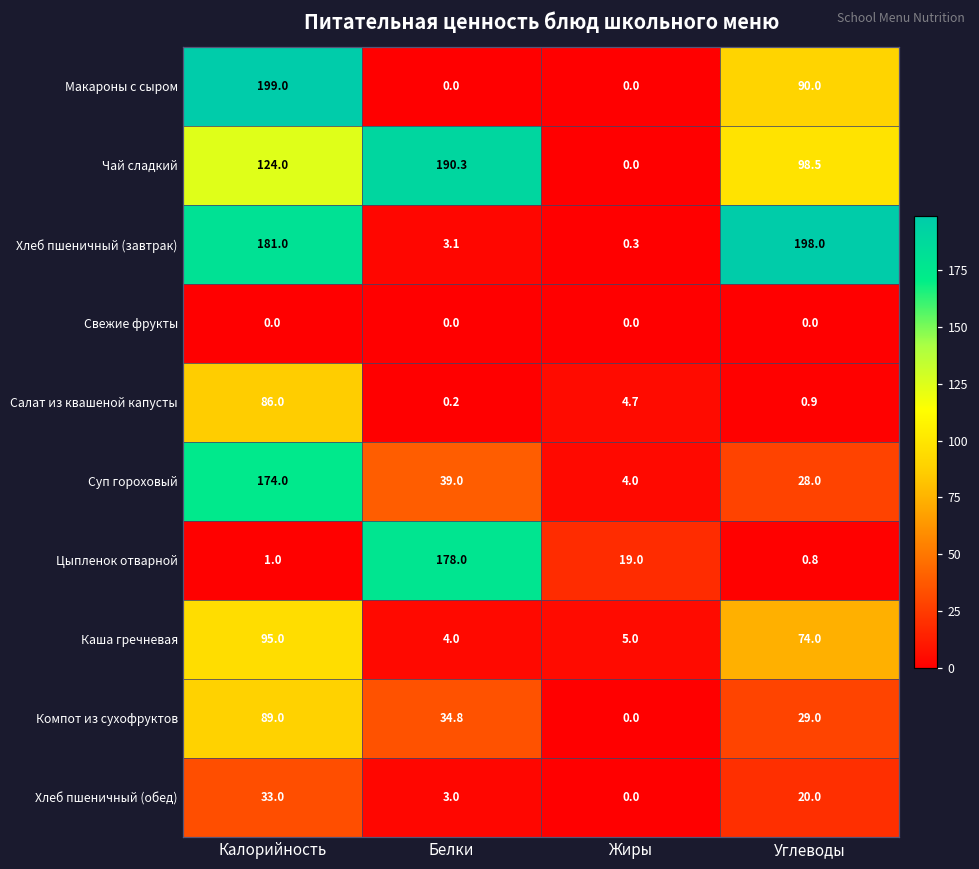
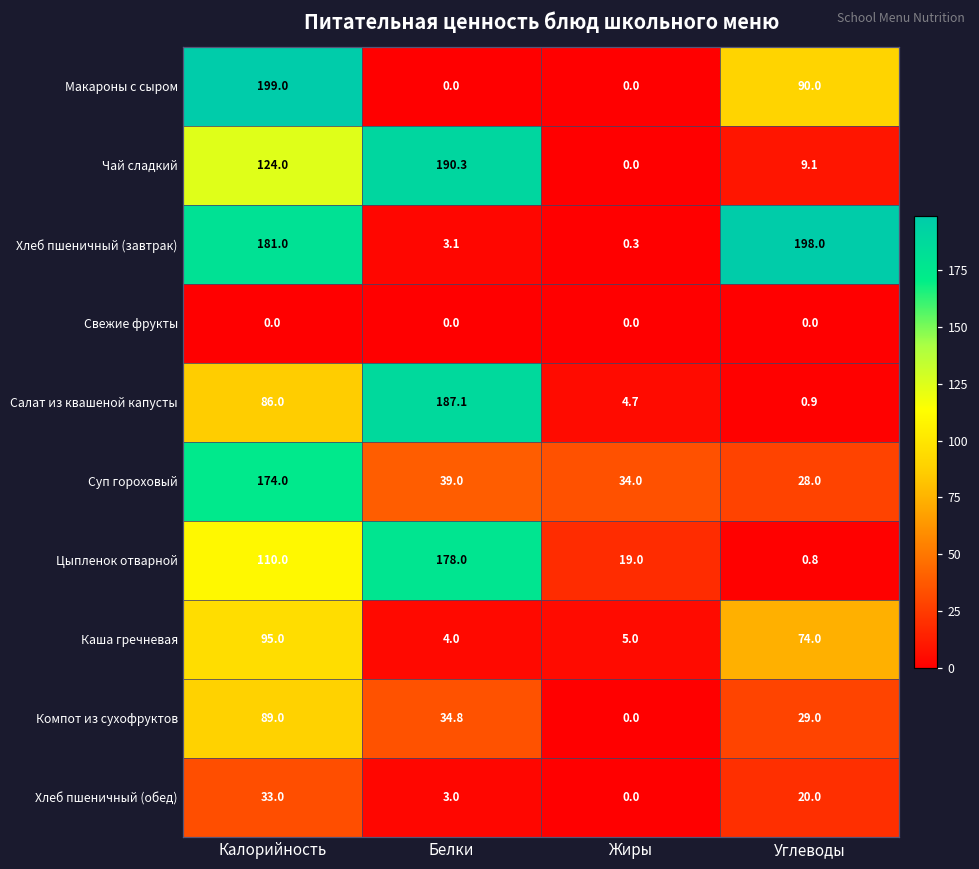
  {
    "Макароны с сыром": {
      "Калорийность": 199.0,
      "Белки": 0.0,
      "Жиры": 0.0,
      "Углеводы": 90.0
    },
    "Чай сладкий": {
      "Калорийность": 124.0,
      "Белки": 190.3,
      "Жиры": 0.0,
-     "Углеводы": 98.5
+     "Углеводы": 9.1
    },
    "Хлеб пшеничный (завтрак)": {
      "Калорийность": 181.0,
      "Белки": 3.1,
      "Жиры": 0.3,
      "Углеводы": 198.0
    },
    "Свежие фрукты": {
      "Калорийность": 0.0,
      "Белки": 0.0,
      "Жиры": 0.0,
      "Углеводы": 0.0
    },
    "Салат из квашеной капусты": {
      "Калорийность": 86.0,
-     "Белки": 0.2,
+     "Белки": 187.1,
      "Жиры": 4.7,
      "Углеводы": 0.9
    },
    "Суп гороховый": {
      "Калорийность": 174.0,
      "Белки": 39.0,
-     "Жиры": 4.0,
+     "Жиры": 34.0,
      "Углеводы": 28.0
    },
    "Цыпленок отварной": {
-     "Калорийность": 1.0,
+     "Калорийность": 110.0,
      "Белки": 178.0,
      "Жиры": 19.0,
      "Углеводы": 0.8
    },
    "Каша гречневая": {
      "Калорийность": 95.0,
      "Белки": 4.0,
      "Жиры": 5.0,
      "Углеводы": 74.0
    },
    "Компот из сухофруктов": {
      "Калорийность": 89.0,
      "Белки": 34.8,
      "Жиры": 0.0,
      "Углеводы": 29.0
    },
    "Хлеб пшеничный (обед)": {
      "Калорийность": 33.0,
      "Белки": 3.0,
      "Жиры": 0.0,
      "Углеводы": 20.0
    }
  }
